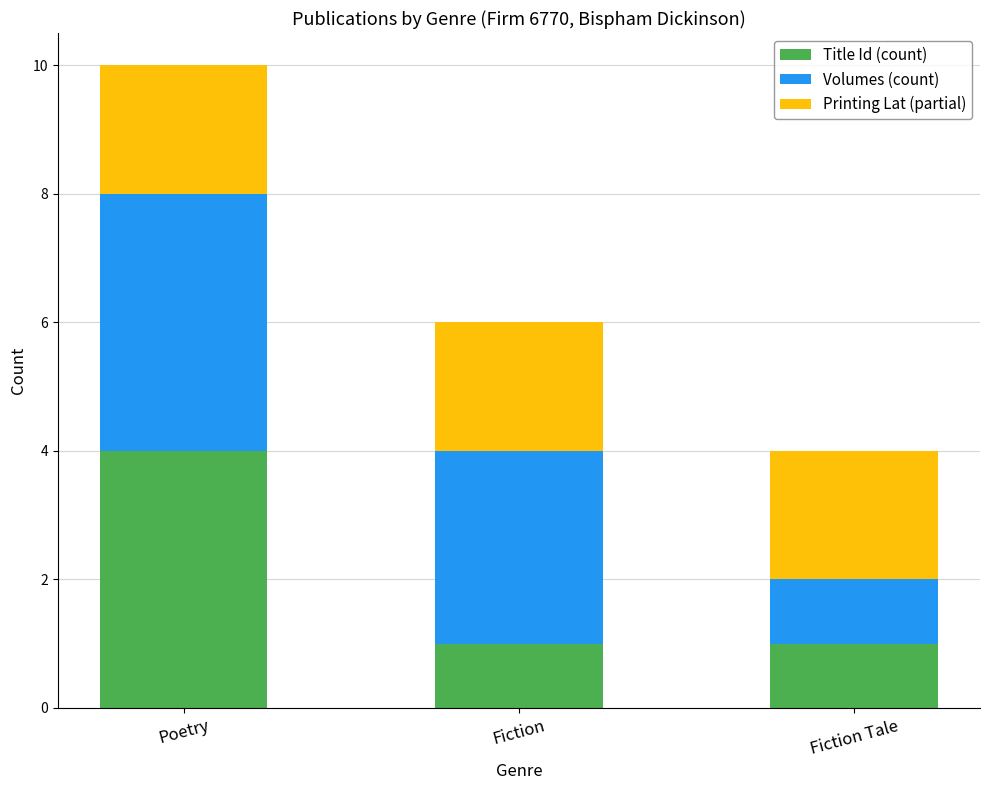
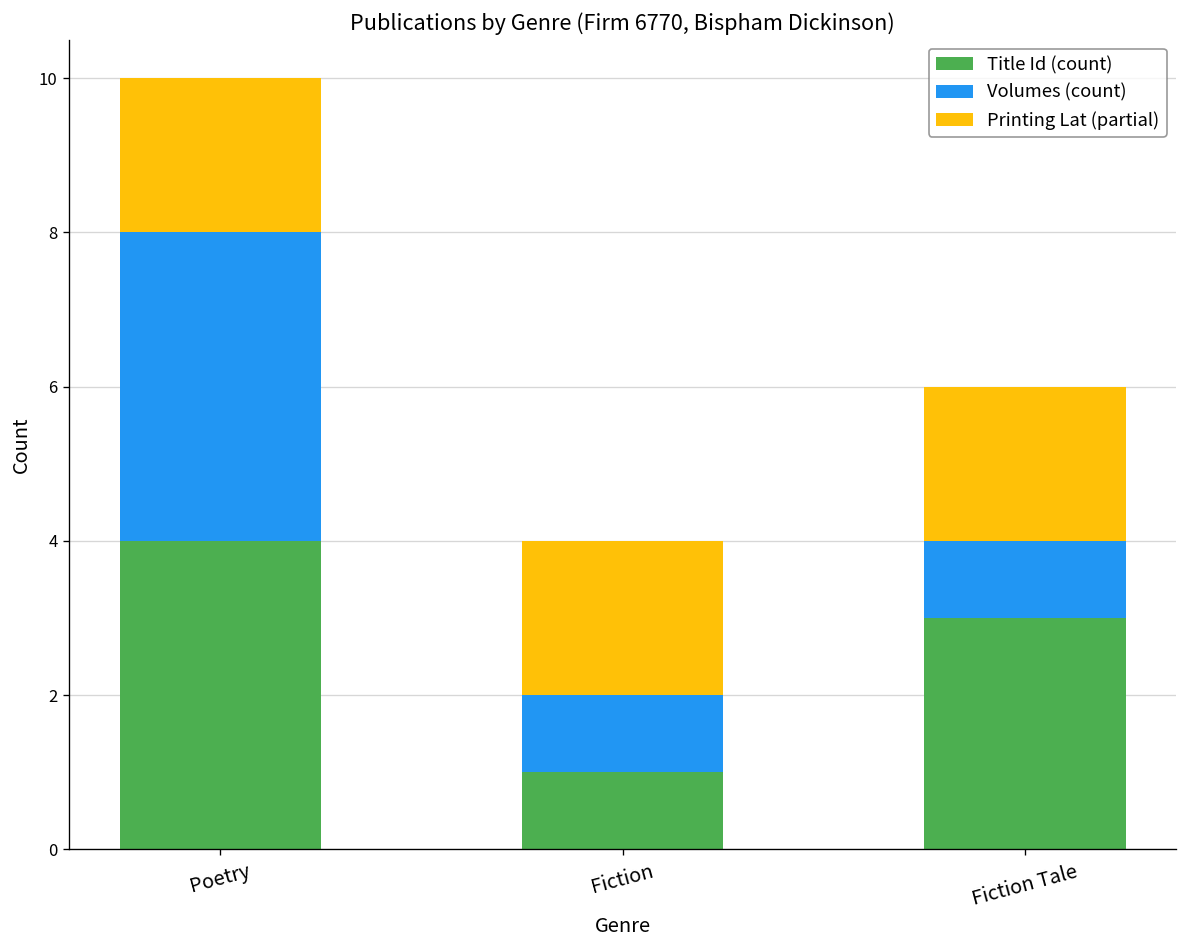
  {
    "Title Id (count)": {
      "Poetry": 4,
      "Fiction": 1,
-     "Fiction Tale": 1
+     "Fiction Tale": 3
    },
    "Volumes (count)": {
      "Poetry": 4,
-     "Fiction": 3,
+     "Fiction": 1,
      "Fiction Tale": 1
    },
    "Printing Lat (partial)": {
      "Poetry": 2,
      "Fiction": 2,
      "Fiction Tale": 2
    }
  }
